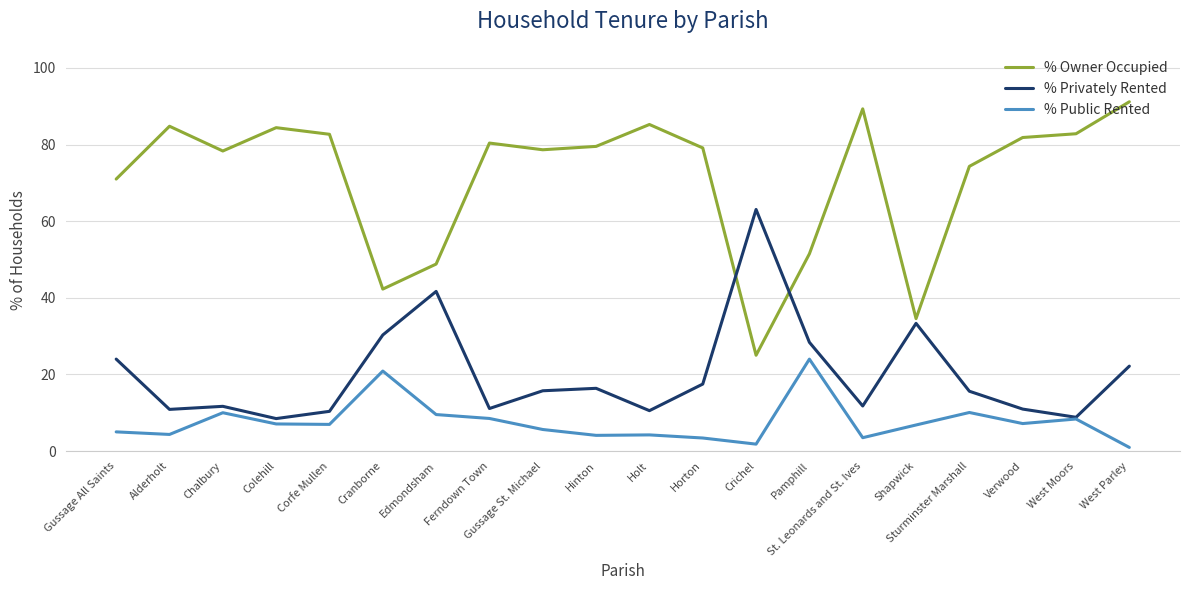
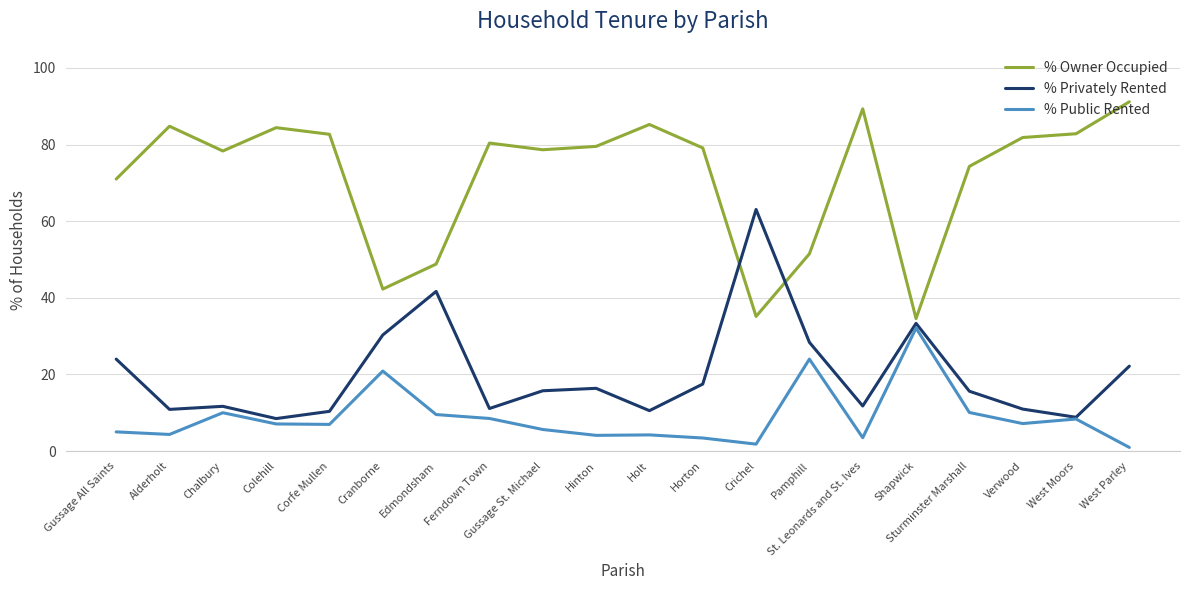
  {
    "% Owner Occupied": {
      "Gussage All Saints": 71,
      "Alderholt": 85,
      "Chalbury": 78,
      "Colehill": 84,
      "Corfe Mullen": 83,
      "Cranborne": 42,
      "Edmondsham": 49,
      "Ferndown Town": 80,
      "Gussage St. Michael": 79,
      "Hinton": 80,
      "Holt": 85,
      "Horton": 79,
-     "Crichel": 25,
+     "Crichel": 35,
      "Pamphill": 51,
      "St. Leonards and St. Ives": 89,
      "Shapwick": 35,
      "Sturminster Marshall": 74,
      "Verwood": 82,
      "West Moors": 83,
      "West Parley": 91
    },
    "% Privately Rented": {
      "Gussage All Saints": 24,
      "Alderholt": 11,
      "Chalbury": 12,
      "Colehill": 8,
      "Corfe Mullen": 10,
      "Cranborne": 30,
      "Edmondsham": 42,
      "Ferndown Town": 11,
      "Gussage St. Michael": 16,
      "Hinton": 16,
      "Holt": 11,
      "Horton": 17,
      "Crichel": 63,
      "Pamphill": 28,
      "St. Leonards and St. Ives": 12,
      "Shapwick": 33,
      "Sturminster Marshall": 16,
      "Verwood": 11,
      "West Parley": 22
    },
    "% Public Rented": {
      "Gussage All Saints": 5,
      "Alderholt": 4,
      "Chalbury": 10,
      "Colehill": 7,
      "Corfe Mullen": 7,
      "Cranborne": 21,
      "Edmondsham": 10,
      "Ferndown Town": 9,
      "Gussage St. Michael": 6,
      "Hinton": 4,
      "Holt": 4,
      "Horton": 3,
      "Crichel": 2,
      "Pamphill": 24,
      "St. Leonards and St. Ives": 3,
-     "Shapwick": 7,
+     "Shapwick": 32,
      "Sturminster Marshall": 10,
      "Verwood": 7,
      "West Parley": 1
    }
  }
